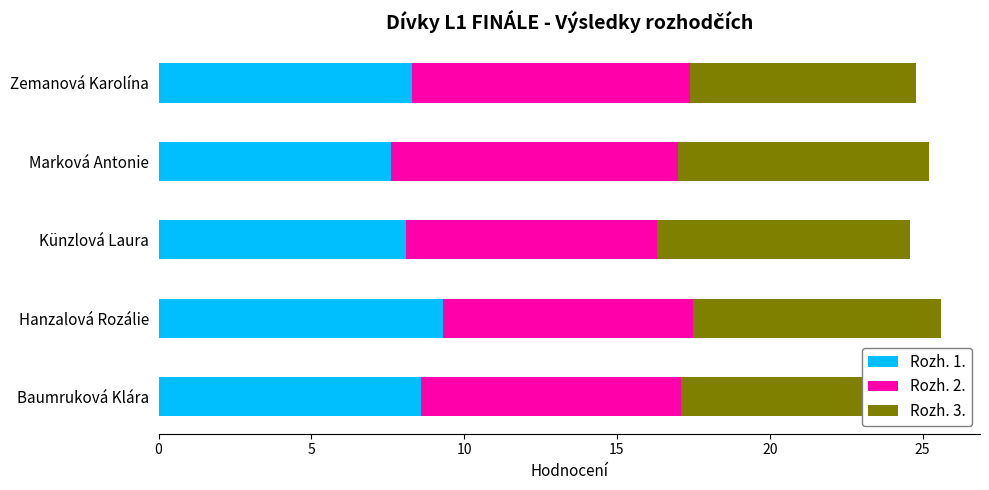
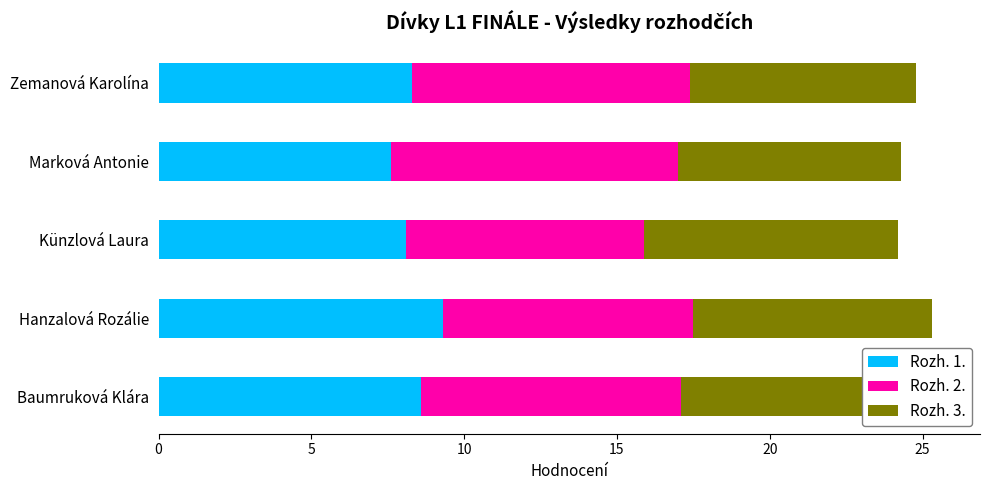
  {
    "Rozh. 1.": {
      "Zemanová Karolína": 8.3,
      "Marková Antonie": 7.6,
      "Künzlová Laura": 8.1,
      "Hanzalová Rozálie": 9.3,
      "Baumruková Klára": 8.6
    },
    "Rozh. 2.": {
      "Zemanová Karolína": 9.1,
      "Marková Antonie": 9.4,
-     "Künzlová Laura": 8.2,
+     "Künzlová Laura": 7.8,
      "Hanzalová Rozálie": 8.2,
      "Baumruková Klára": 8.5
    },
    "Rozh. 3.": {
      "Zemanová Karolína": 7.4,
-     "Marková Antonie": 8.2,
+     "Marková Antonie": 7.3,
      "Künzlová Laura": 8.3,
-     "Hanzalová Rozálie": 8.1
+     "Hanzalová Rozálie": 7.8
    }
  }
